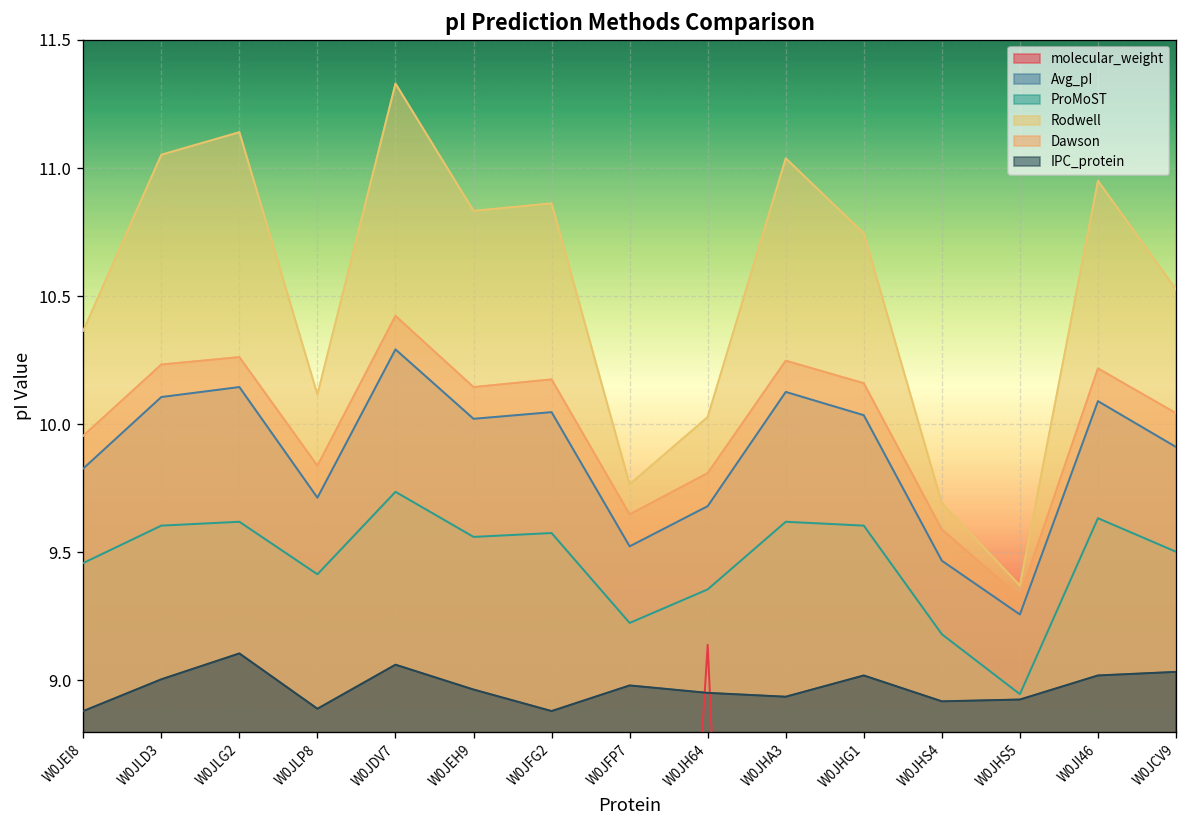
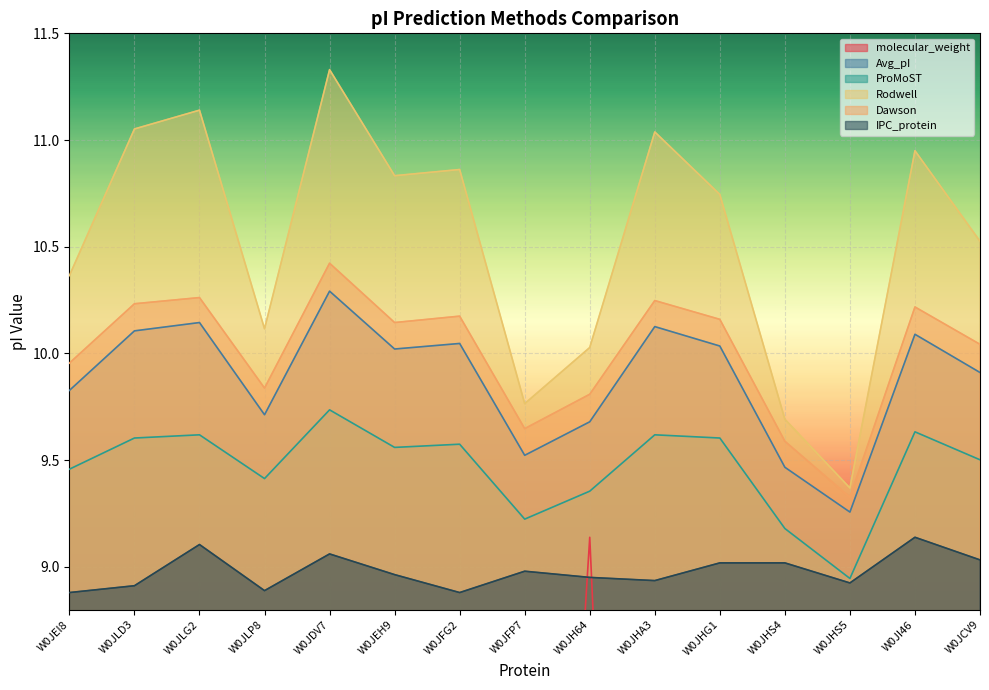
  {
    "molecular_weight": {
      "W0JH64": 9.14
    },
    "IPC_protein": {
      "W0JEI8": 8.88,
-     "W0JLD3": 9.00,
+     "W0JLD3": 8.91,
      "W0JLG2": 9.11,
      "W0JLP8": 8.89,
      "W0JDV7": 9.06,
      "W0JEH9": 8.96,
      "W0JFG2": 8.88,
      "W0JFP7": 8.98,
      "W0JH64": 8.95,
      "W0JHA3": 8.94,
      "W0JHG1": 9.02,
-     "W0JHS4": 8.92,
+     "W0JHS4": 9.02,
      "W0JHS5": 8.93,
-     "W0JI46": 9.02,
+     "W0JI46": 9.14,
      "W0JCV9": 9.03
    }
  }
